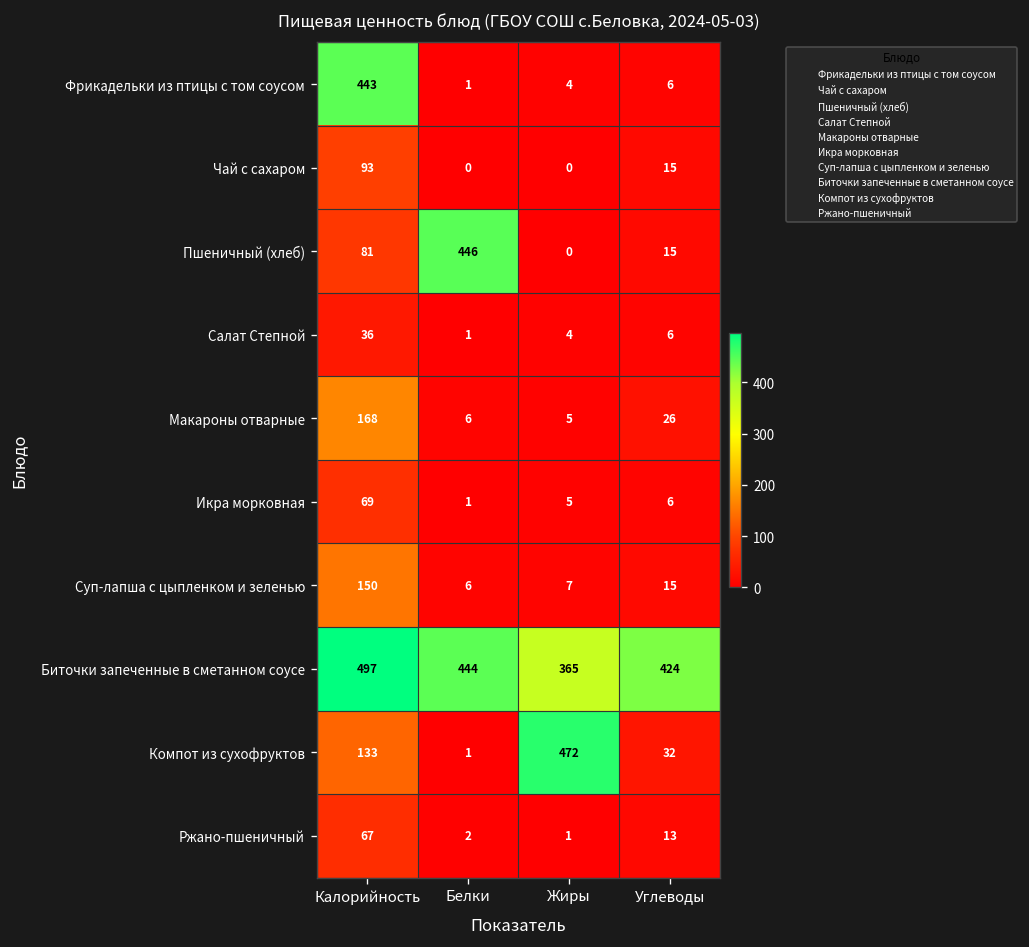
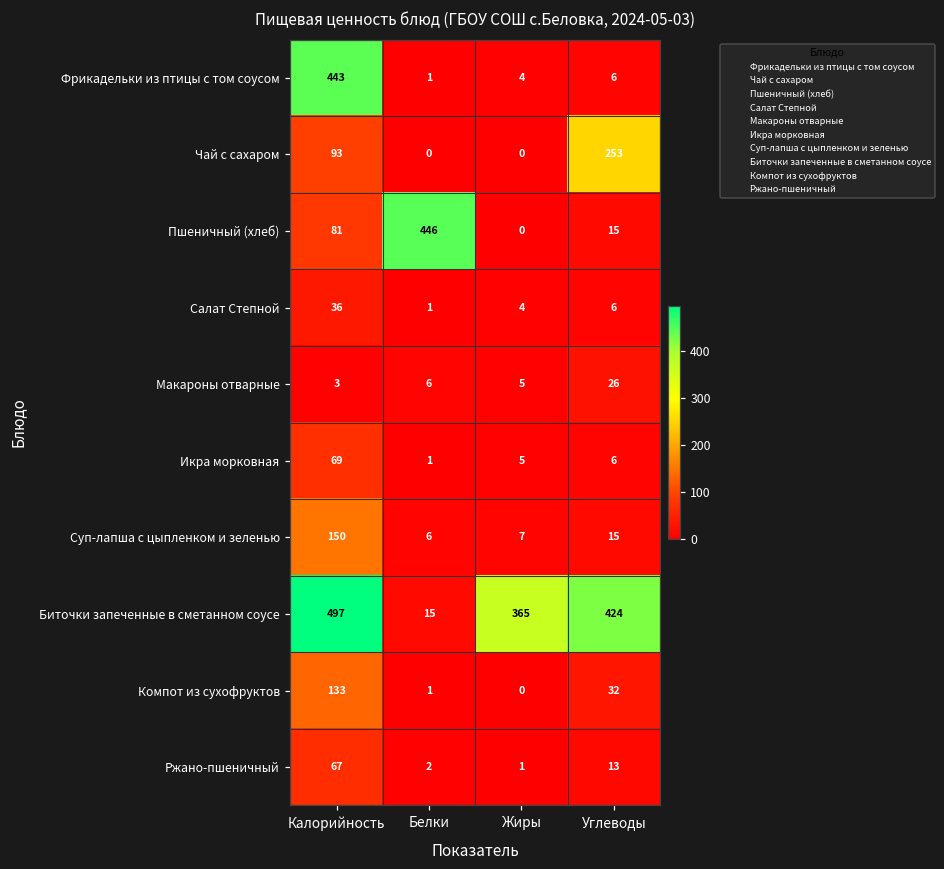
  {
    "Фрикадельки из птицы с том соусом": {
      "Калорийность": 443,
      "Белки": 1,
      "Жиры": 4,
      "Углеводы": 6
    },
    "Чай с сахаром": {
      "Калорийность": 93,
      "Белки": 0,
      "Жиры": 0,
-     "Углеводы": 15
+     "Углеводы": 253
    },
    "Пшеничный (хлеб)": {
      "Калорийность": 81,
      "Белки": 446,
      "Жиры": 0,
      "Углеводы": 15
    },
    "Салат Степной": {
      "Калорийность": 36,
      "Белки": 1,
      "Жиры": 4,
      "Углеводы": 6
    },
    "Макароны отварные": {
-     "Калорийность": 168,
+     "Калорийность": 3,
      "Белки": 6,
      "Жиры": 5,
      "Углеводы": 26
    },
    "Икра морковная": {
      "Калорийность": 69,
      "Белки": 1,
      "Жиры": 5,
      "Углеводы": 6
    },
    "Суп-лапша с цыпленком и зеленью": {
      "Калорийность": 150,
      "Белки": 6,
      "Жиры": 7,
      "Углеводы": 15
    },
    "Биточки запеченные в сметанном соусе": {
      "Калорийность": 497,
-     "Белки": 444,
+     "Белки": 15,
      "Жиры": 365,
      "Углеводы": 424
    },
    "Компот из сухофруктов": {
      "Калорийность": 133,
      "Белки": 1,
-     "Жиры": 472,
+     "Жиры": 0,
      "Углеводы": 32
    },
    "Ржано-пшеничный": {
      "Калорийность": 67,
      "Белки": 2,
      "Жиры": 1,
      "Углеводы": 13
    }
  }
